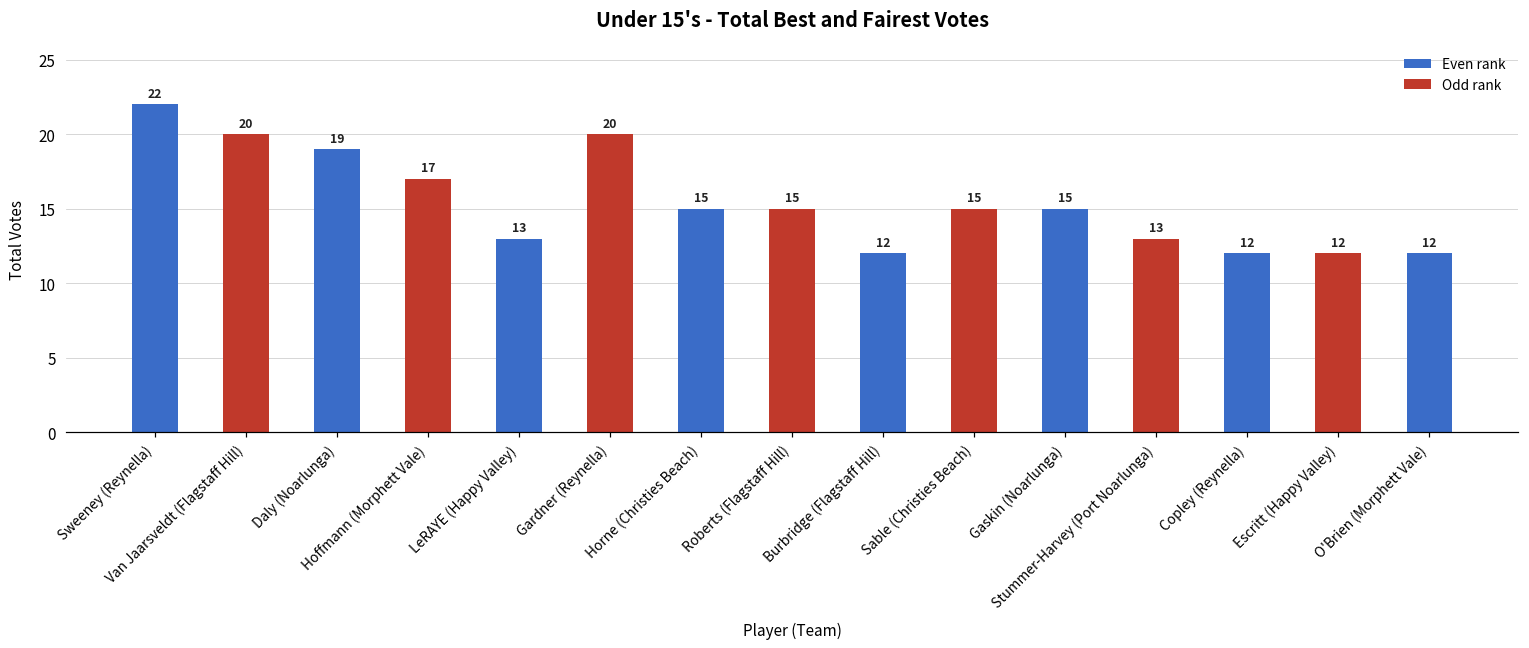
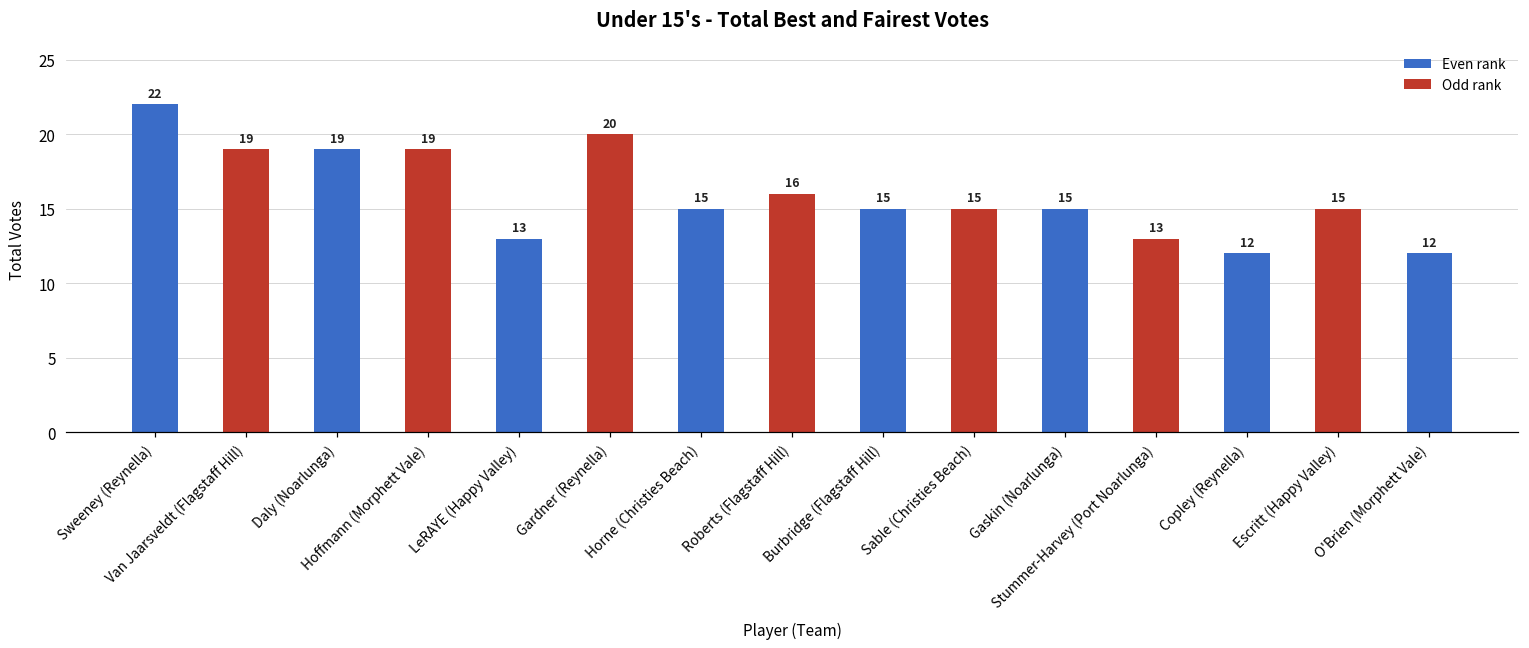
  {
    "Sweeney (Reynella)": 22,
-   "Van Jaarsveldt (Flagstaff Hill)": 20,
+   "Van Jaarsveldt (Flagstaff Hill)": 19,
    "Daly (Noarlunga)": 19,
-   "Hoffmann (Morphett Vale)": 17,
+   "Hoffmann (Morphett Vale)": 19,
    "LeRAYE (Happy Valley)": 13,
    "Gardner (Reynella)": 20,
    "Horne (Christies Beach)": 15,
-   "Roberts (Flagstaff Hill)": 15,
-   "Burbridge (Flagstaff Hill)": 12,
+   "Roberts (Flagstaff Hill)": 16,
+   "Burbridge (Flagstaff Hill)": 15,
    "Sable (Christies Beach)": 15,
    "Gaskin (Noarlunga)": 15,
    "Stummer-Harvey (Port Noarlunga)": 13,
    "Copley (Reynella)": 12,
-   "Escritt (Happy Valley)": 12,
+   "Escritt (Happy Valley)": 15,
    "O'Brien (Morphett Vale)": 12
  }
